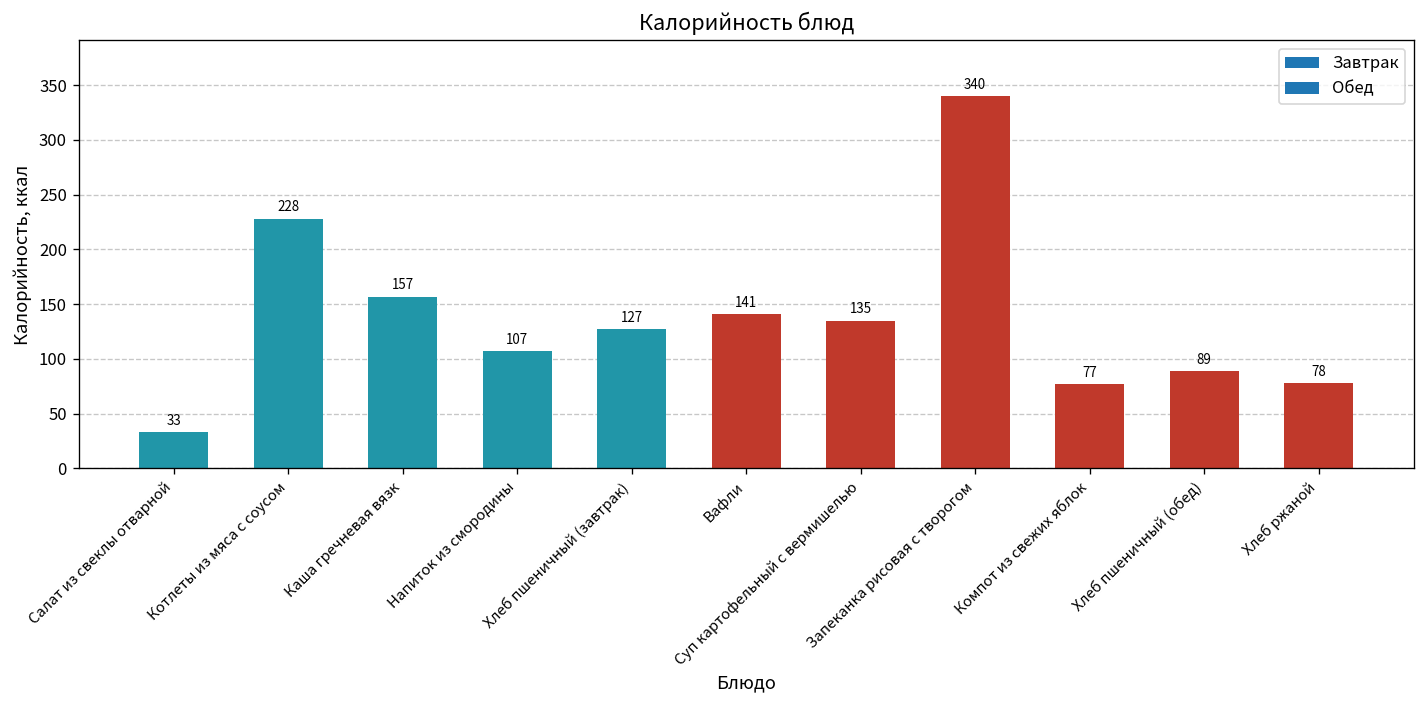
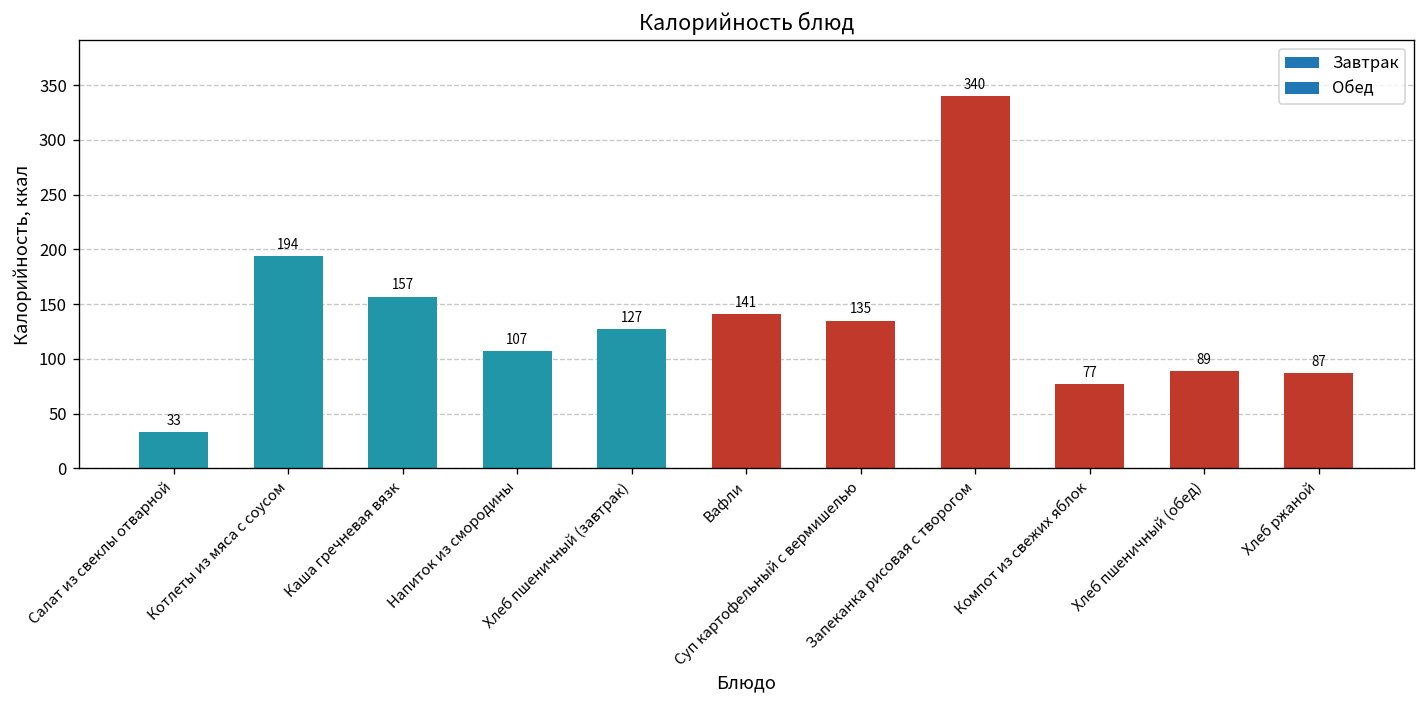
  {
    "Салат из свеклы отварной": 33,
-   "Котлеты из мяса с соусом": 228,
+   "Котлеты из мяса с соусом": 194,
    "Каша гречневая вязк": 157,
    "Напиток из смородины": 107,
    "Хлеб пшеничный (завтрак)": 127,
    "Вафли": 141,
    "Суп картофельный с вермишелью": 135,
    "Запеканка рисовая с творогом": 340,
    "Компот из свежих яблок": 77,
    "Хлеб пшеничный (обед)": 89,
-   "Хлеб ржаной": 78
+   "Хлеб ржаной": 87
  }
